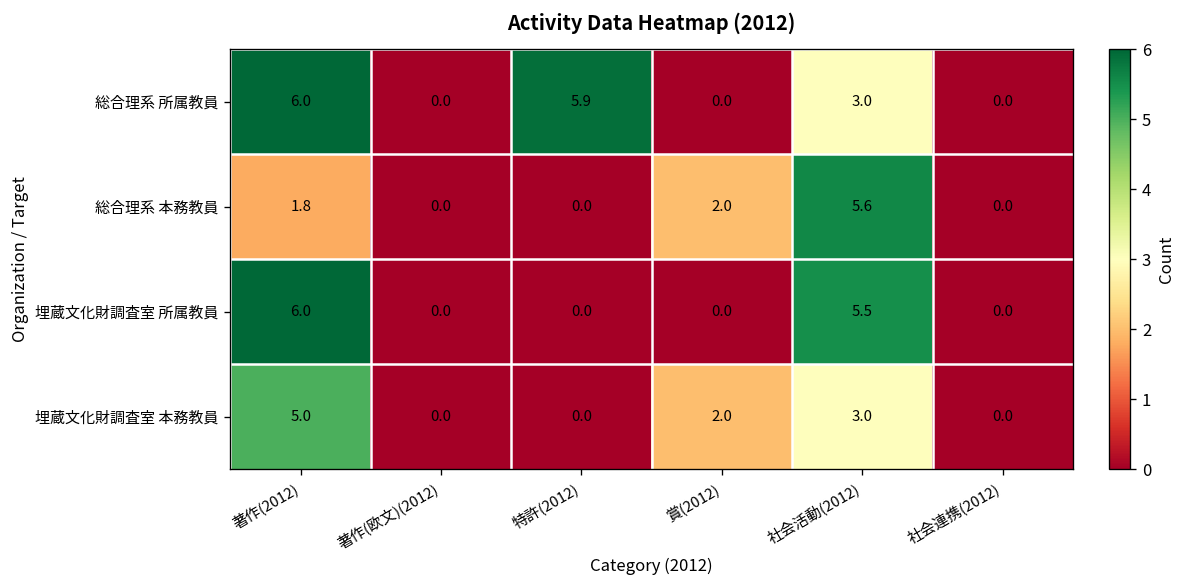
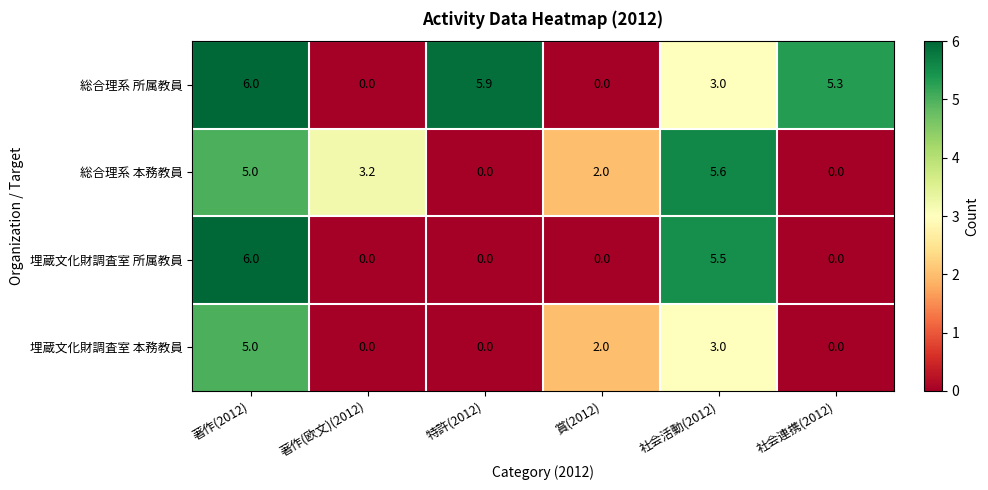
  {
    "総合理系 所属教員": {
      "著作(2012)": 6.0,
      "著作(欧文)(2012)": 0.0,
      "特許(2012)": 5.9,
      "賞(2012)": 0.0,
      "社会活動(2012)": 3.0,
-     "社会連携(2012)": 0.0
+     "社会連携(2012)": 5.3
    },
    "総合理系 本務教員": {
-     "著作(2012)": 1.8,
-     "著作(欧文)(2012)": 0.0,
+     "著作(2012)": 5.0,
+     "著作(欧文)(2012)": 3.2,
      "特許(2012)": 0.0,
      "賞(2012)": 2.0,
      "社会活動(2012)": 5.6,
      "社会連携(2012)": 0.0
    },
    "埋蔵文化財調査室 所属教員": {
      "著作(2012)": 6.0,
      "著作(欧文)(2012)": 0.0,
      "特許(2012)": 0.0,
      "賞(2012)": 0.0,
      "社会活動(2012)": 5.5,
      "社会連携(2012)": 0.0
    },
    "埋蔵文化財調査室 本務教員": {
      "著作(2012)": 5.0,
      "著作(欧文)(2012)": 0.0,
      "特許(2012)": 0.0,
      "賞(2012)": 2.0,
      "社会活動(2012)": 3.0,
      "社会連携(2012)": 0.0
    }
  }
